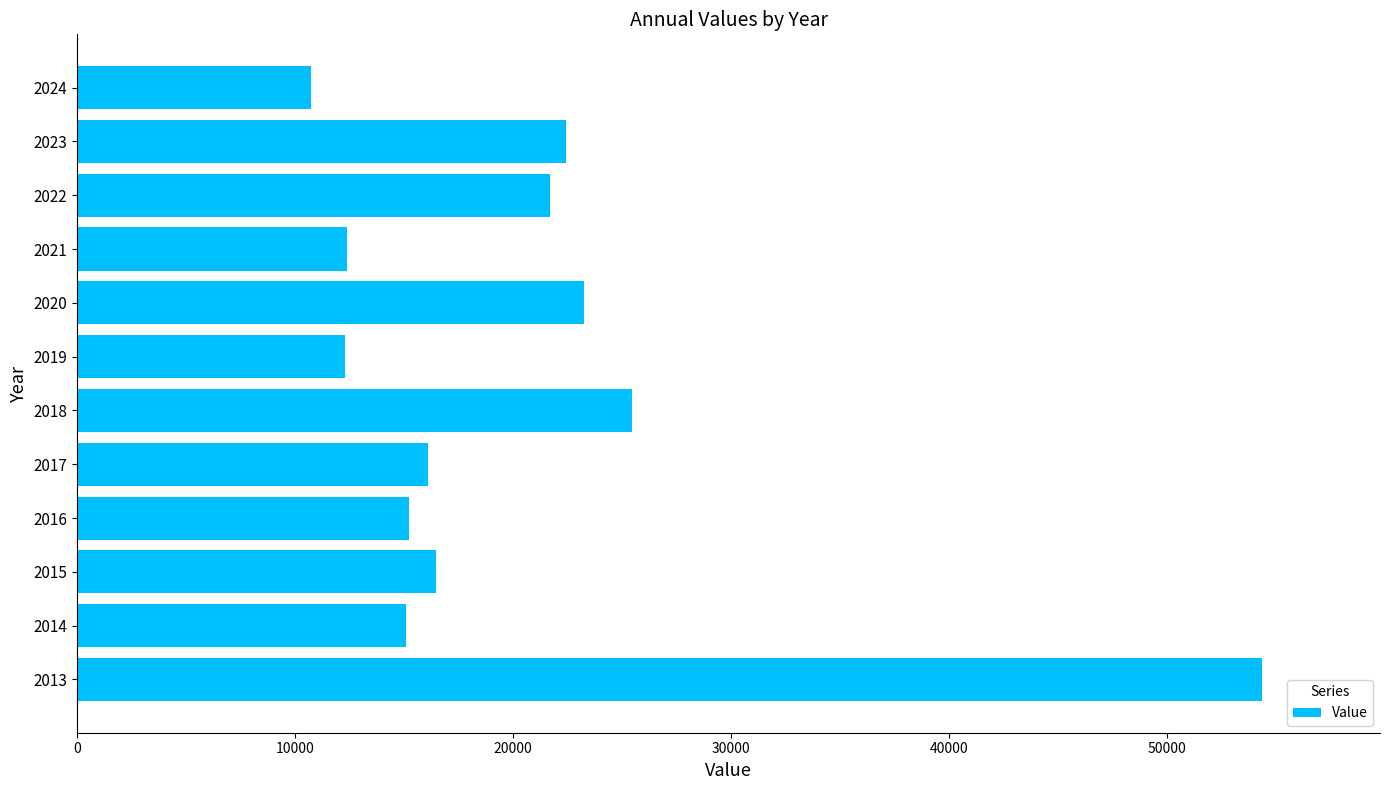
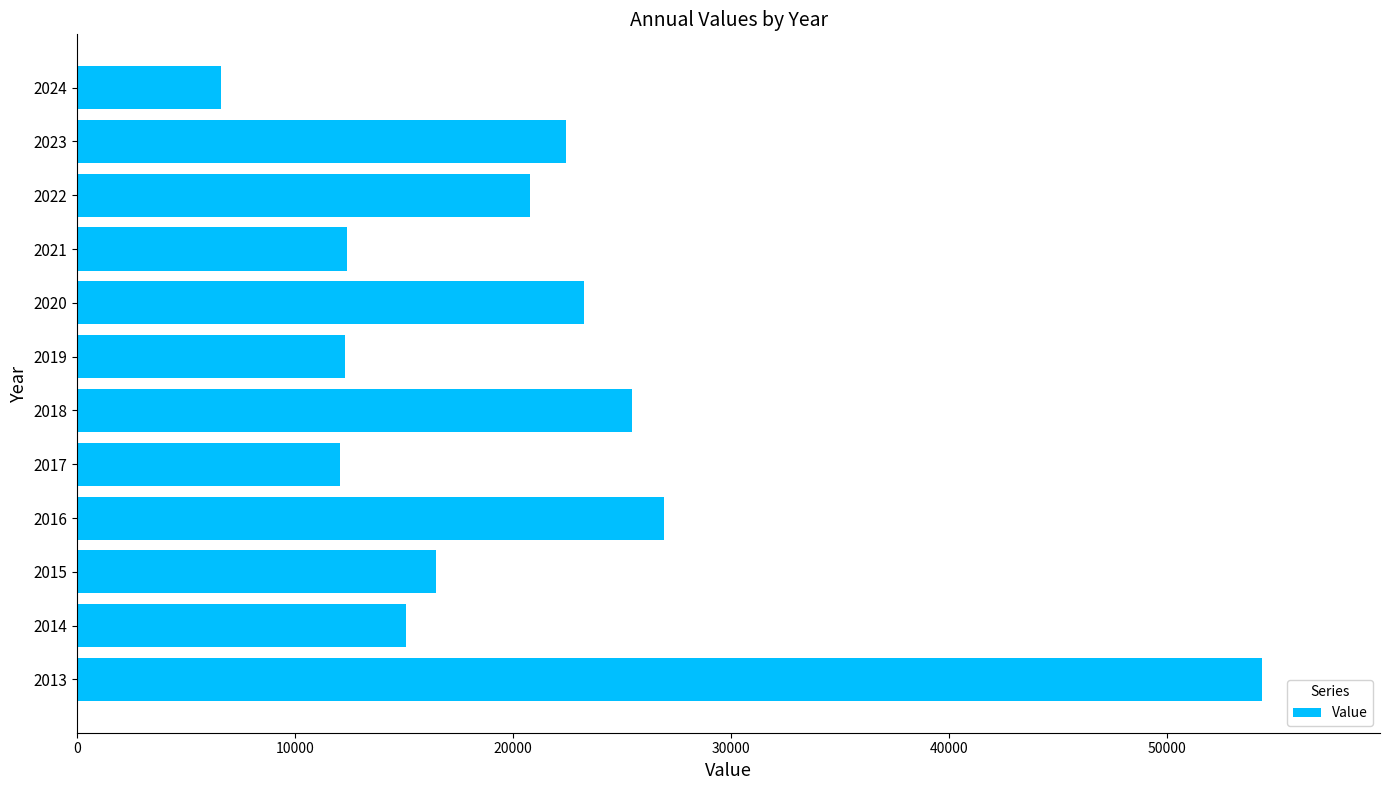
  {
-   "2024": 10700,
+   "2024": 6600,
    "2023": 22400,
-   "2022": 21700,
+   "2022": 20800,
    "2021": 12400,
    "2020": 23300,
    "2019": 12300,
    "2018": 25500,
-   "2017": 16100,
-   "2016": 15200,
+   "2017": 12000,
+   "2016": 26900,
    "2015": 16500,
    "2014": 15100,
    "2013": 54300
  }
